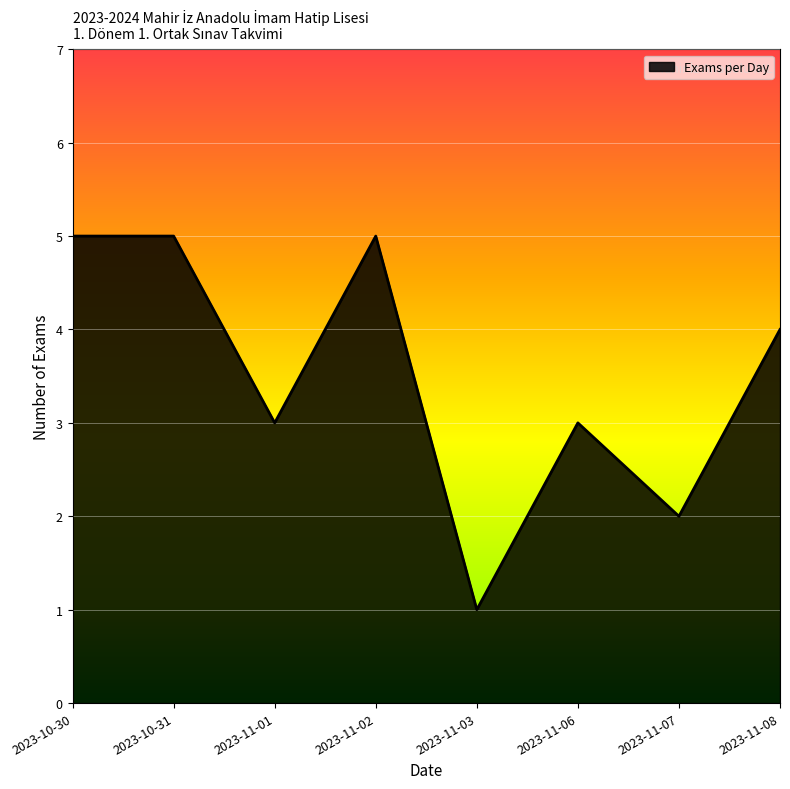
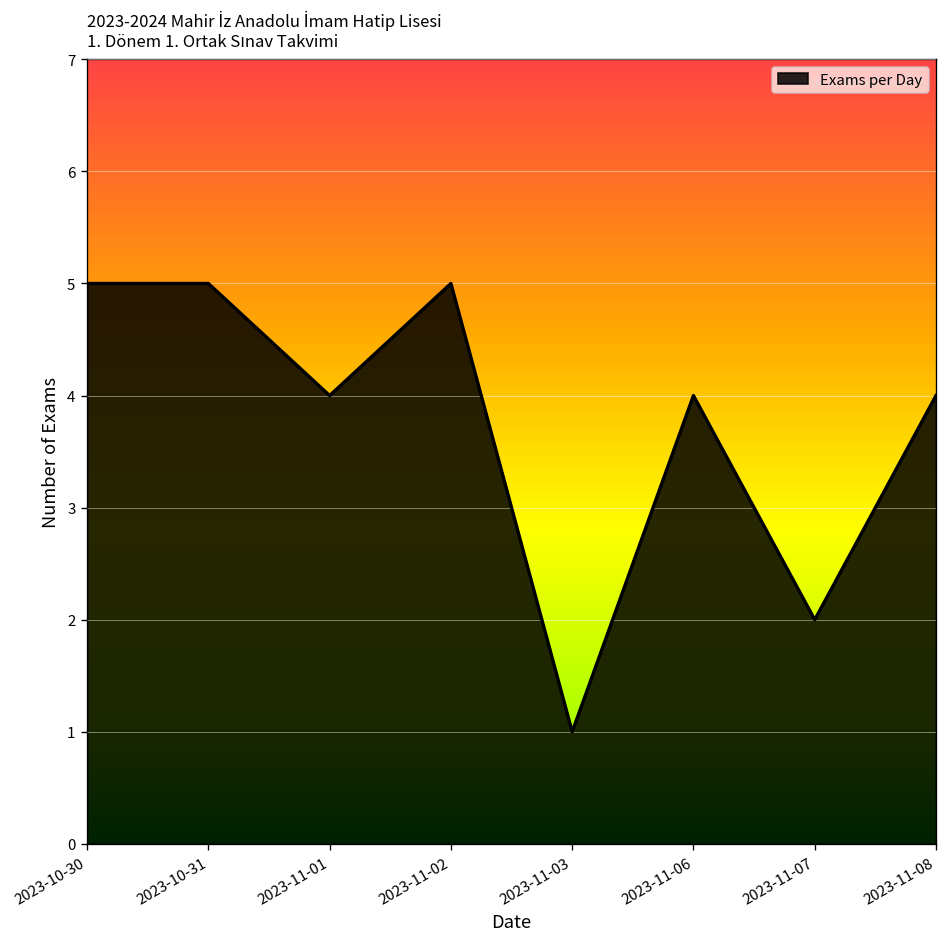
  {
    "2023-10-30": 5,
    "2023-10-31": 5,
-   "2023-11-01": 3,
+   "2023-11-01": 4,
    "2023-11-02": 5,
    "2023-11-03": 1,
-   "2023-11-06": 3,
+   "2023-11-06": 4,
    "2023-11-07": 2,
    "2023-11-08": 4
  }
